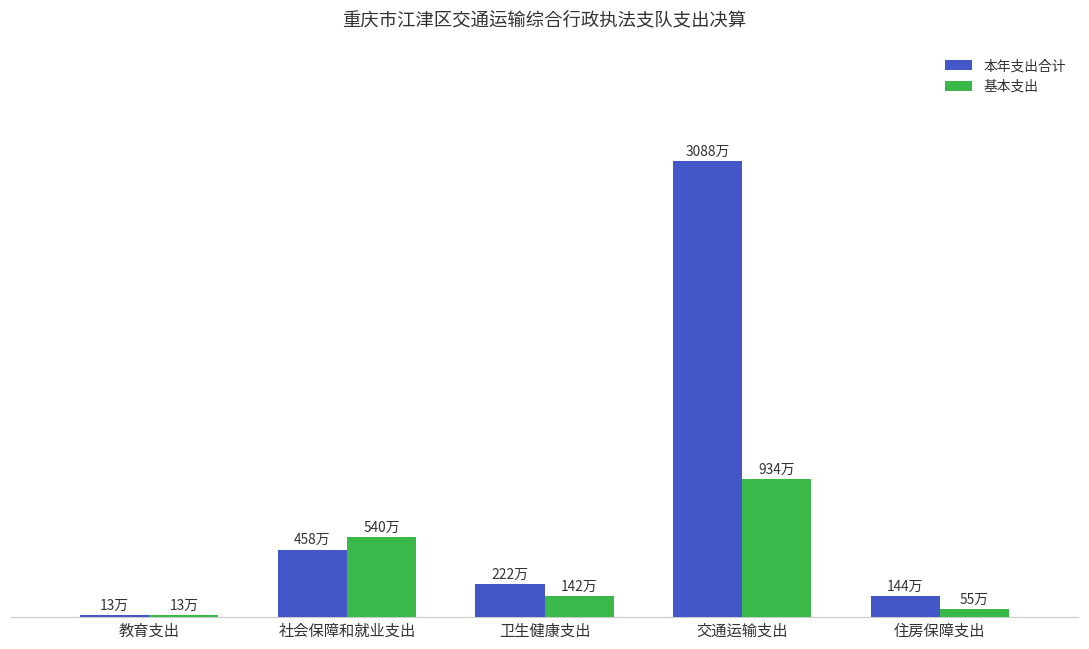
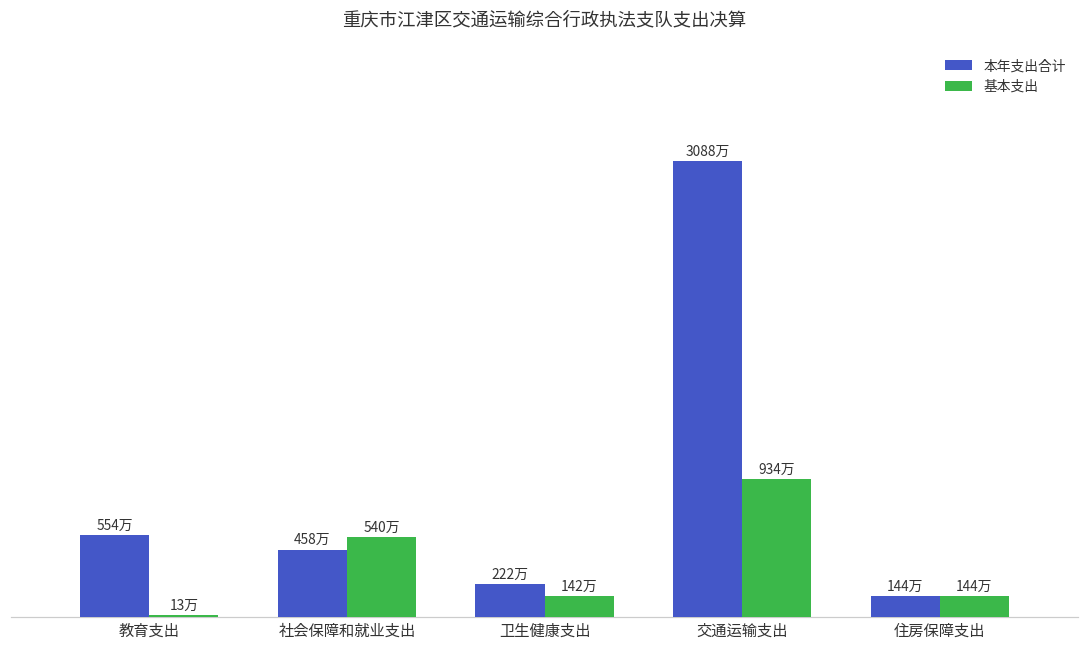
  {
    "本年支出合计": {
-     "教育支出": "13万",
+     "教育支出": "554万",
      "社会保障和就业支出": "458万",
      "卫生健康支出": "222万",
      "交通运输支出": "3088万",
      "住房保障支出": "144万"
    },
    "基本支出": {
      "教育支出": "13万",
      "社会保障和就业支出": "540万",
      "卫生健康支出": "142万",
      "交通运输支出": "934万",
-     "住房保障支出": "55万"
+     "住房保障支出": "144万"
    }
  }
